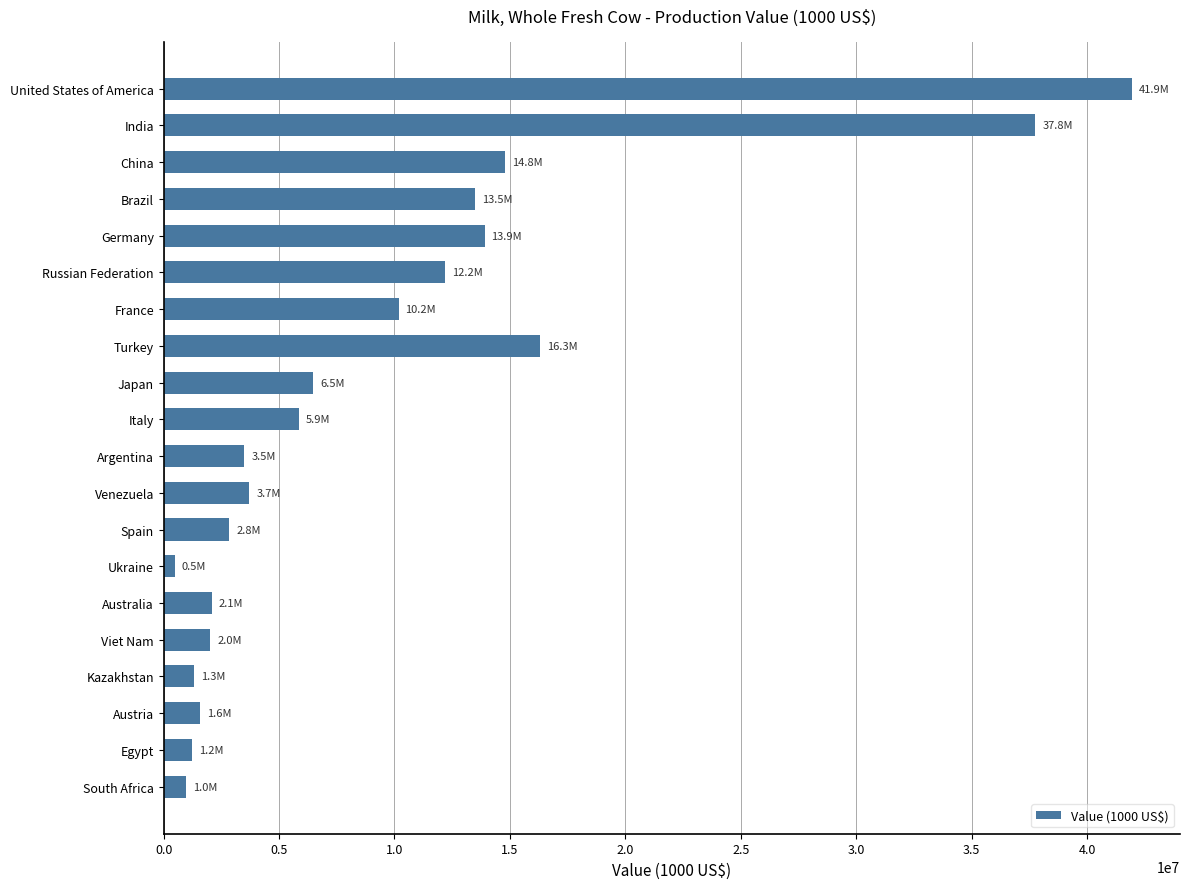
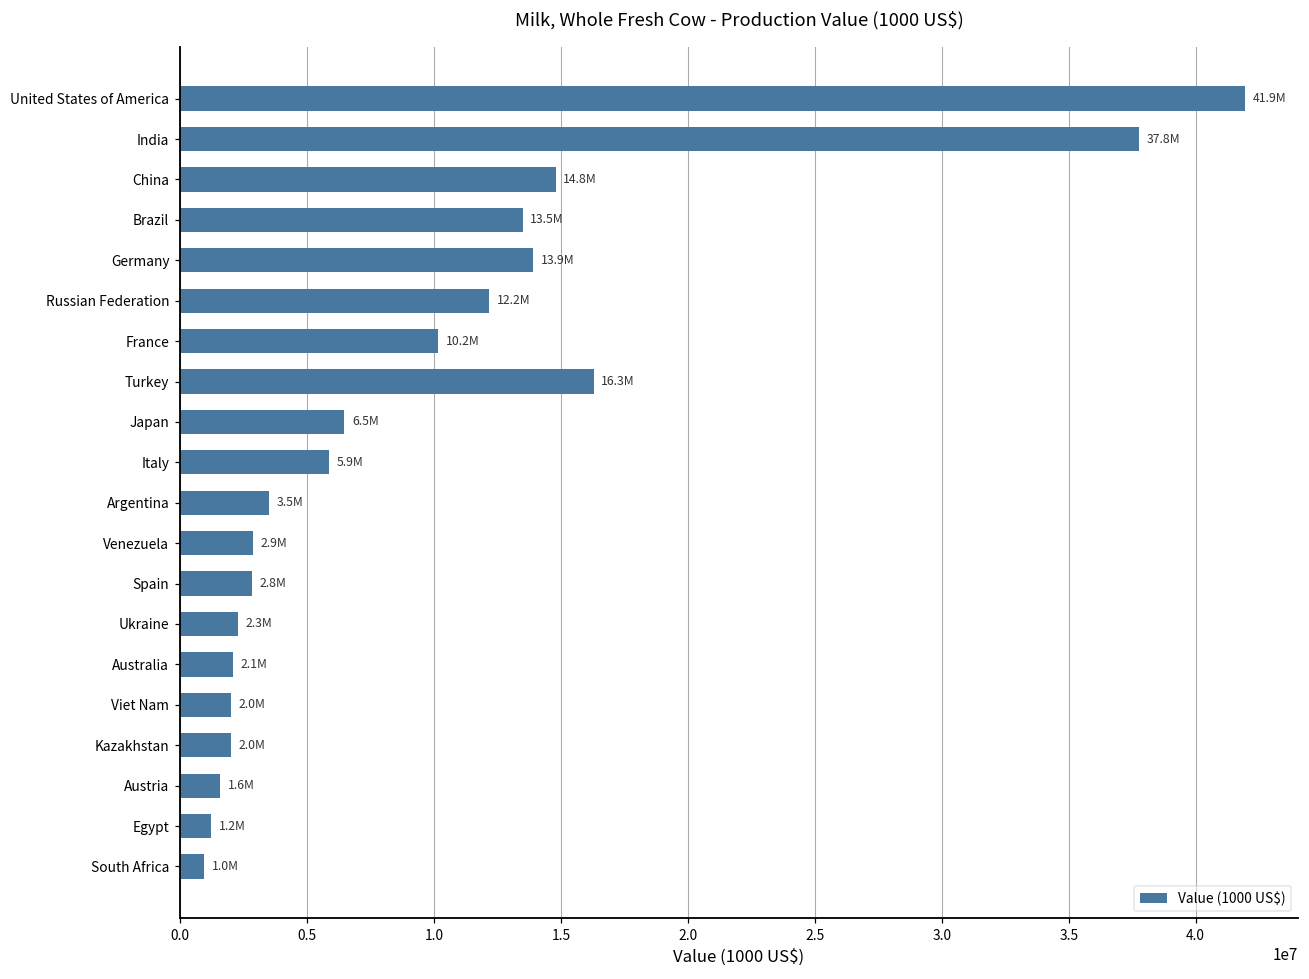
  {
    "United States of America": "41.9M",
    "India": "37.8M",
    "China": "14.8M",
    "Brazil": "13.5M",
    "Germany": "13.9M",
    "Russian Federation": "12.2M",
    "France": "10.2M",
    "Turkey": "16.3M",
    "Japan": "6.5M",
    "Italy": "5.9M",
    "Argentina": "3.5M",
-   "Venezuela": "3.7M",
+   "Venezuela": "2.9M",
    "Spain": "2.8M",
-   "Ukraine": "0.5M",
+   "Ukraine": "2.3M",
    "Australia": "2.1M",
    "Viet Nam": "2.0M",
-   "Kazakhstan": "1.3M",
+   "Kazakhstan": "2.0M",
    "Austria": "1.6M",
    "Egypt": "1.2M",
    "South Africa": "1.0M"
  }
